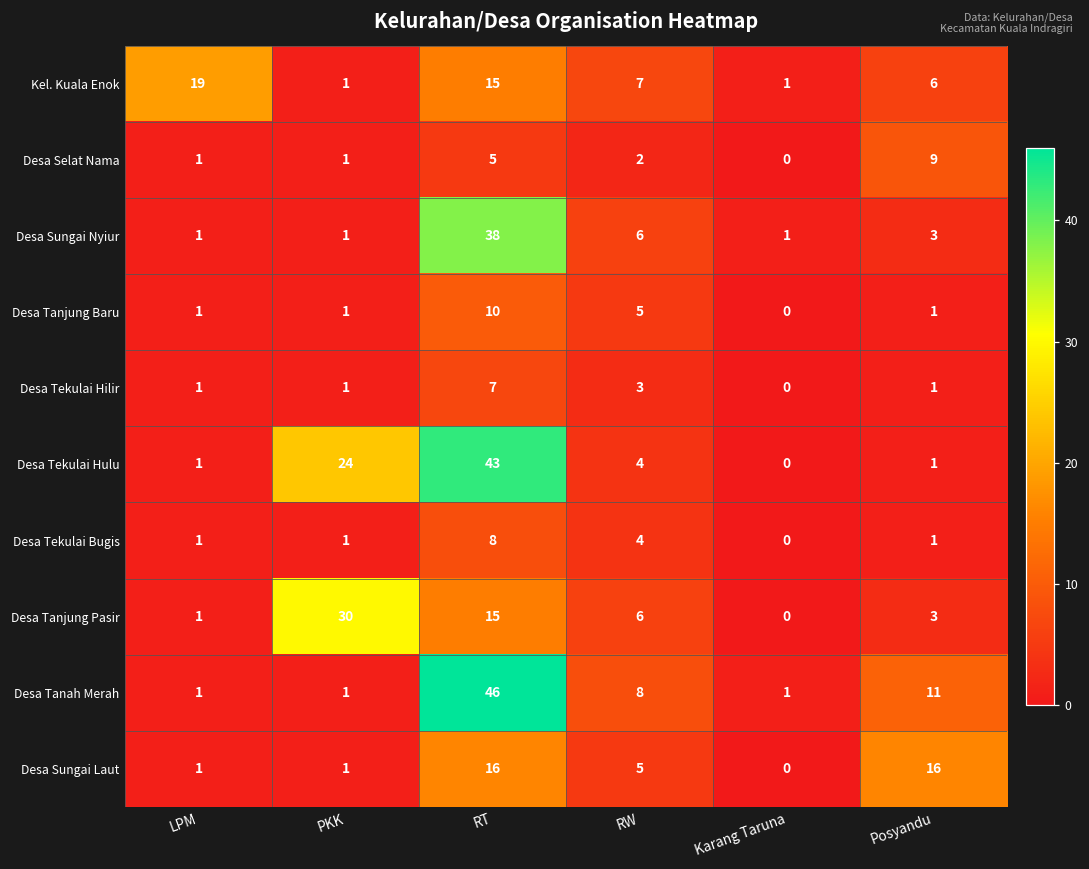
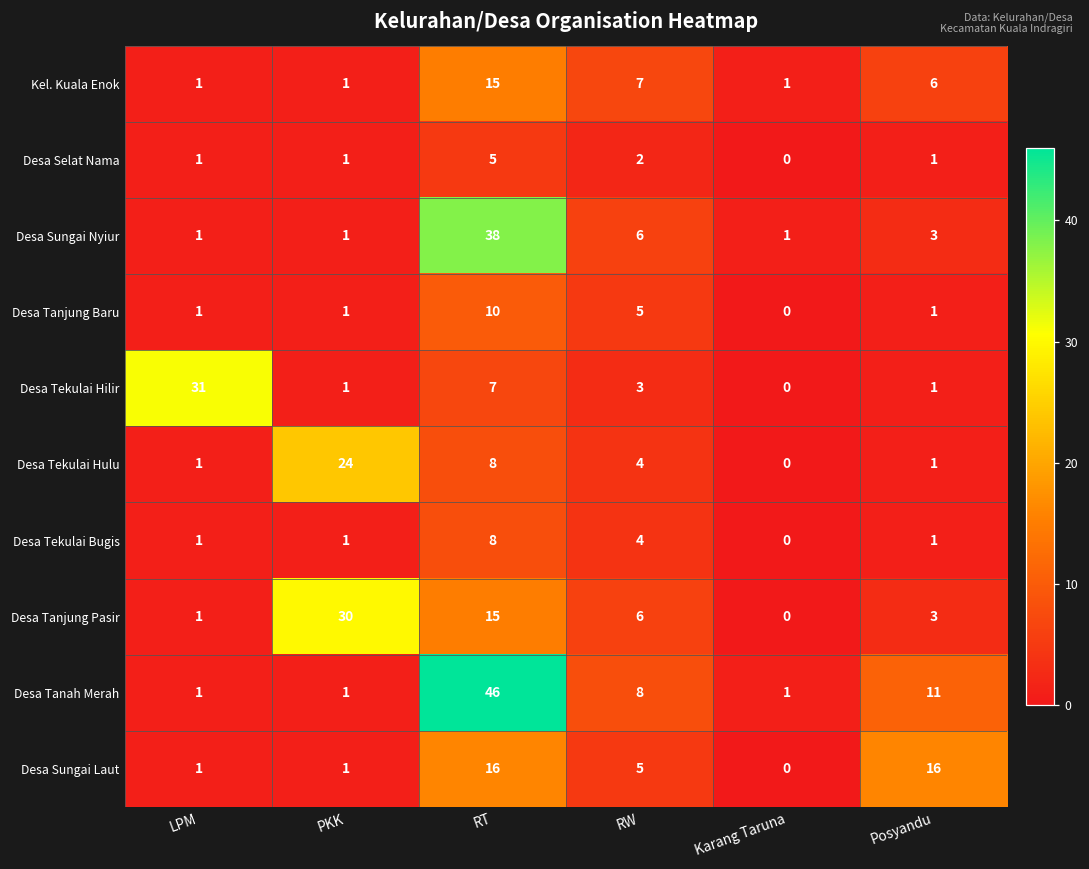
  {
    "Kel. Kuala Enok": {
-     "LPM": 19,
+     "LPM": 1,
      "PKK": 1,
      "RT": 15,
      "RW": 7,
      "Karang Taruna": 1,
      "Posyandu": 6
    },
    "Desa Selat Nama": {
      "LPM": 1,
      "PKK": 1,
      "RT": 5,
      "RW": 2,
      "Karang Taruna": 0,
-     "Posyandu": 9
+     "Posyandu": 1
    },
    "Desa Sungai Nyiur": {
      "LPM": 1,
      "PKK": 1,
      "RT": 38,
      "RW": 6,
      "Karang Taruna": 1,
      "Posyandu": 3
    },
    "Desa Tanjung Baru": {
      "LPM": 1,
      "PKK": 1,
      "RT": 10,
      "RW": 5,
      "Karang Taruna": 0,
      "Posyandu": 1
    },
    "Desa Tekulai Hilir": {
-     "LPM": 1,
+     "LPM": 31,
      "PKK": 1,
      "RT": 7,
      "RW": 3,
      "Karang Taruna": 0,
      "Posyandu": 1
    },
    "Desa Tekulai Hulu": {
      "LPM": 1,
      "PKK": 24,
-     "RT": 43,
+     "RT": 8,
      "RW": 4,
      "Karang Taruna": 0,
      "Posyandu": 1
    },
    "Desa Tekulai Bugis": {
      "LPM": 1,
      "PKK": 1,
      "RT": 8,
      "RW": 4,
      "Karang Taruna": 0,
      "Posyandu": 1
    },
    "Desa Tanjung Pasir": {
      "LPM": 1,
      "PKK": 30,
      "RT": 15,
      "RW": 6,
      "Karang Taruna": 0,
      "Posyandu": 3
    },
    "Desa Tanah Merah": {
      "LPM": 1,
      "PKK": 1,
      "RT": 46,
      "RW": 8,
      "Karang Taruna": 1,
      "Posyandu": 11
    },
    "Desa Sungai Laut": {
      "LPM": 1,
      "PKK": 1,
      "RT": 16,
      "RW": 5,
      "Karang Taruna": 0,
      "Posyandu": 16
    }
  }
